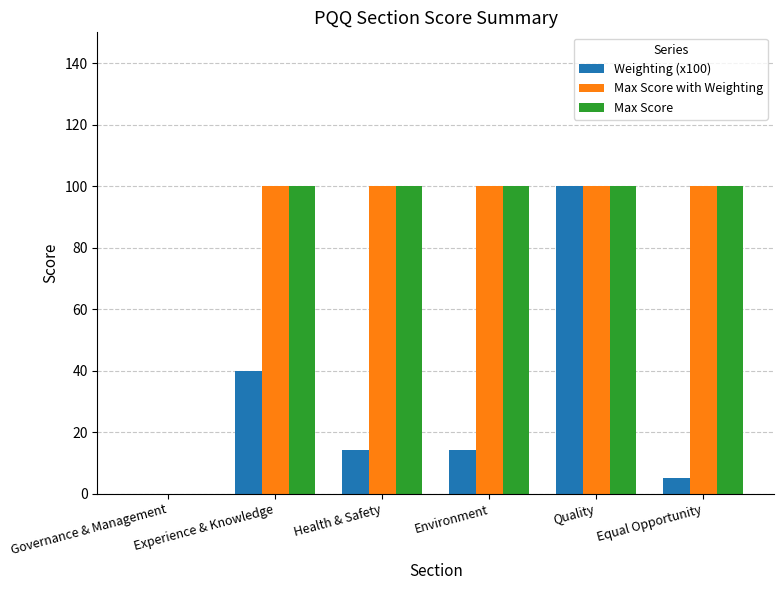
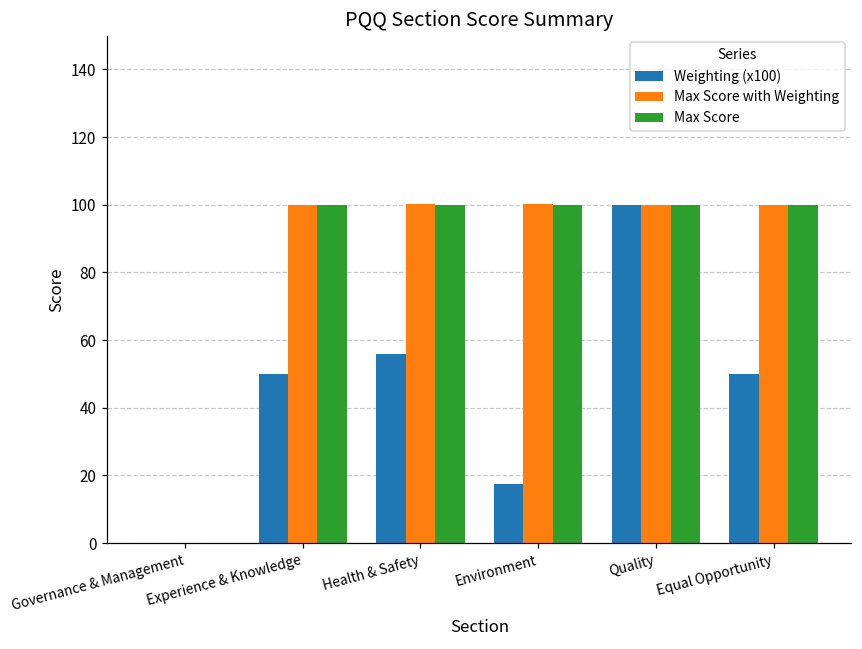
  {
    "Weighting (x100)": {
      "Governance & Management": 0,
-     "Experience & Knowledge": 40,
-     "Health & Safety": 14,
-     "Environment": 14,
+     "Experience & Knowledge": 50,
+     "Health & Safety": 56,
+     "Environment": 18,
      "Quality": 100,
-     "Equal Opportunity": 5
+     "Equal Opportunity": 50
    },
    "Max Score with Weighting": {
      "Governance & Management": 0,
      "Experience & Knowledge": 100,
      "Health & Safety": 100,
      "Environment": 100,
      "Quality": 100,
      "Equal Opportunity": 100
    },
    "Max Score": {
      "Governance & Management": 0,
      "Experience & Knowledge": 100,
      "Health & Safety": 100,
      "Environment": 100,
      "Quality": 100,
      "Equal Opportunity": 100
    }
  }
